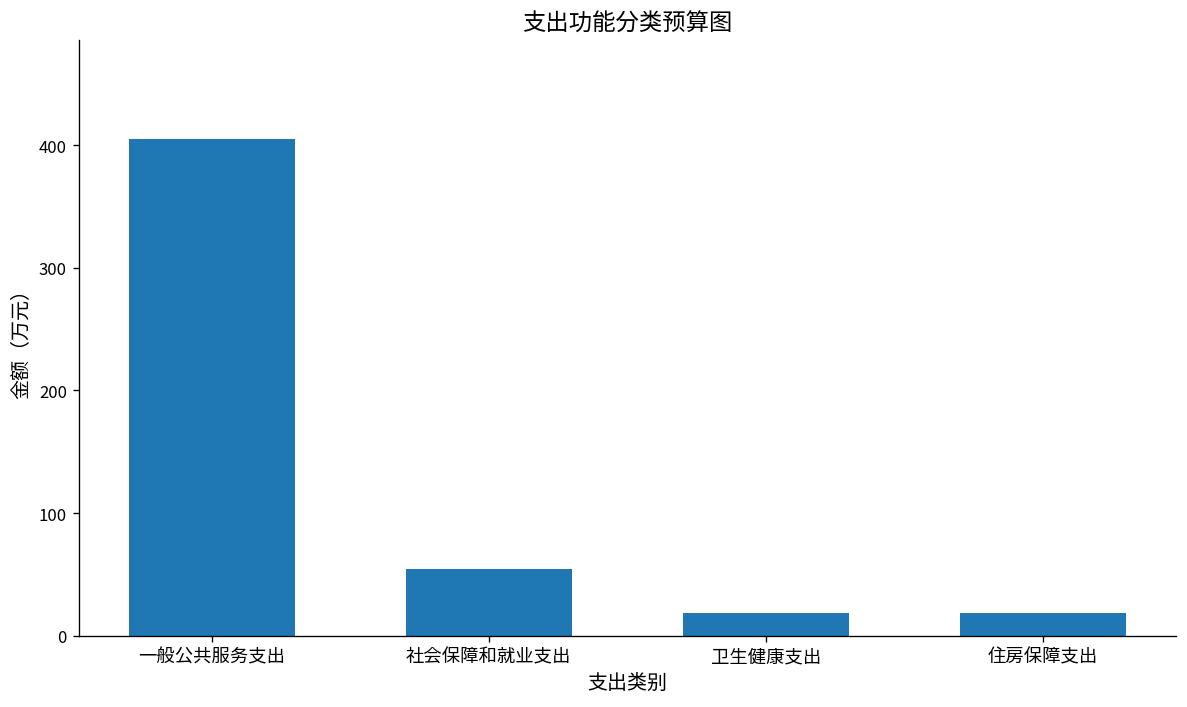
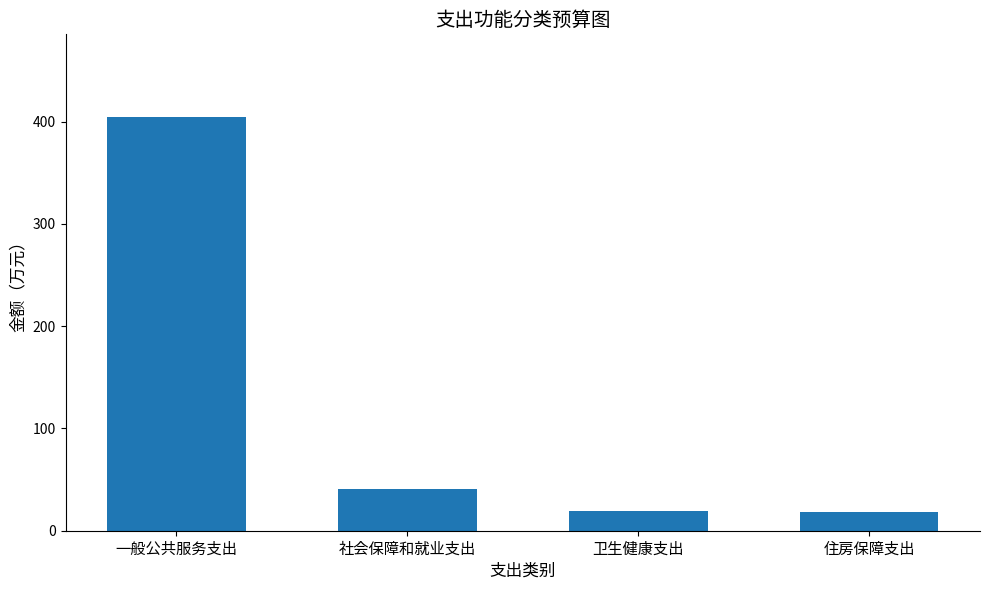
  {
    "一般公共服务支出": 405,
-   "社会保障和就业支出": 55,
+   "社会保障和就业支出": 41,
    "卫生健康支出": 19,
    "住房保障支出": 18
  }
